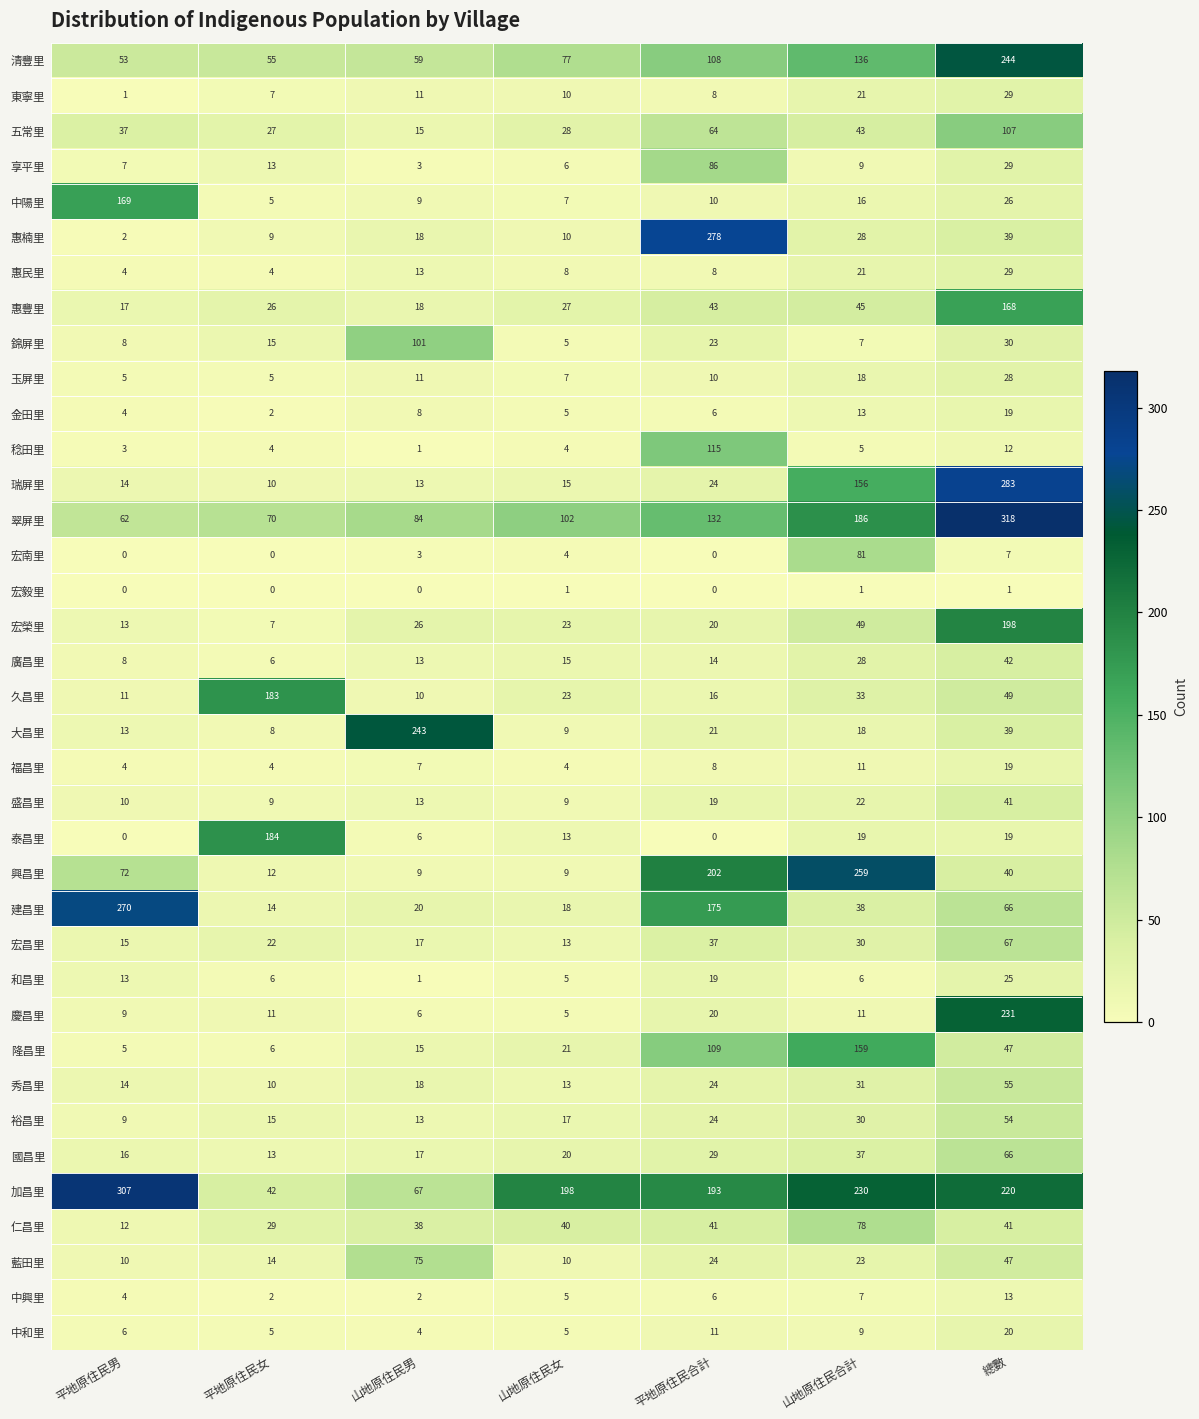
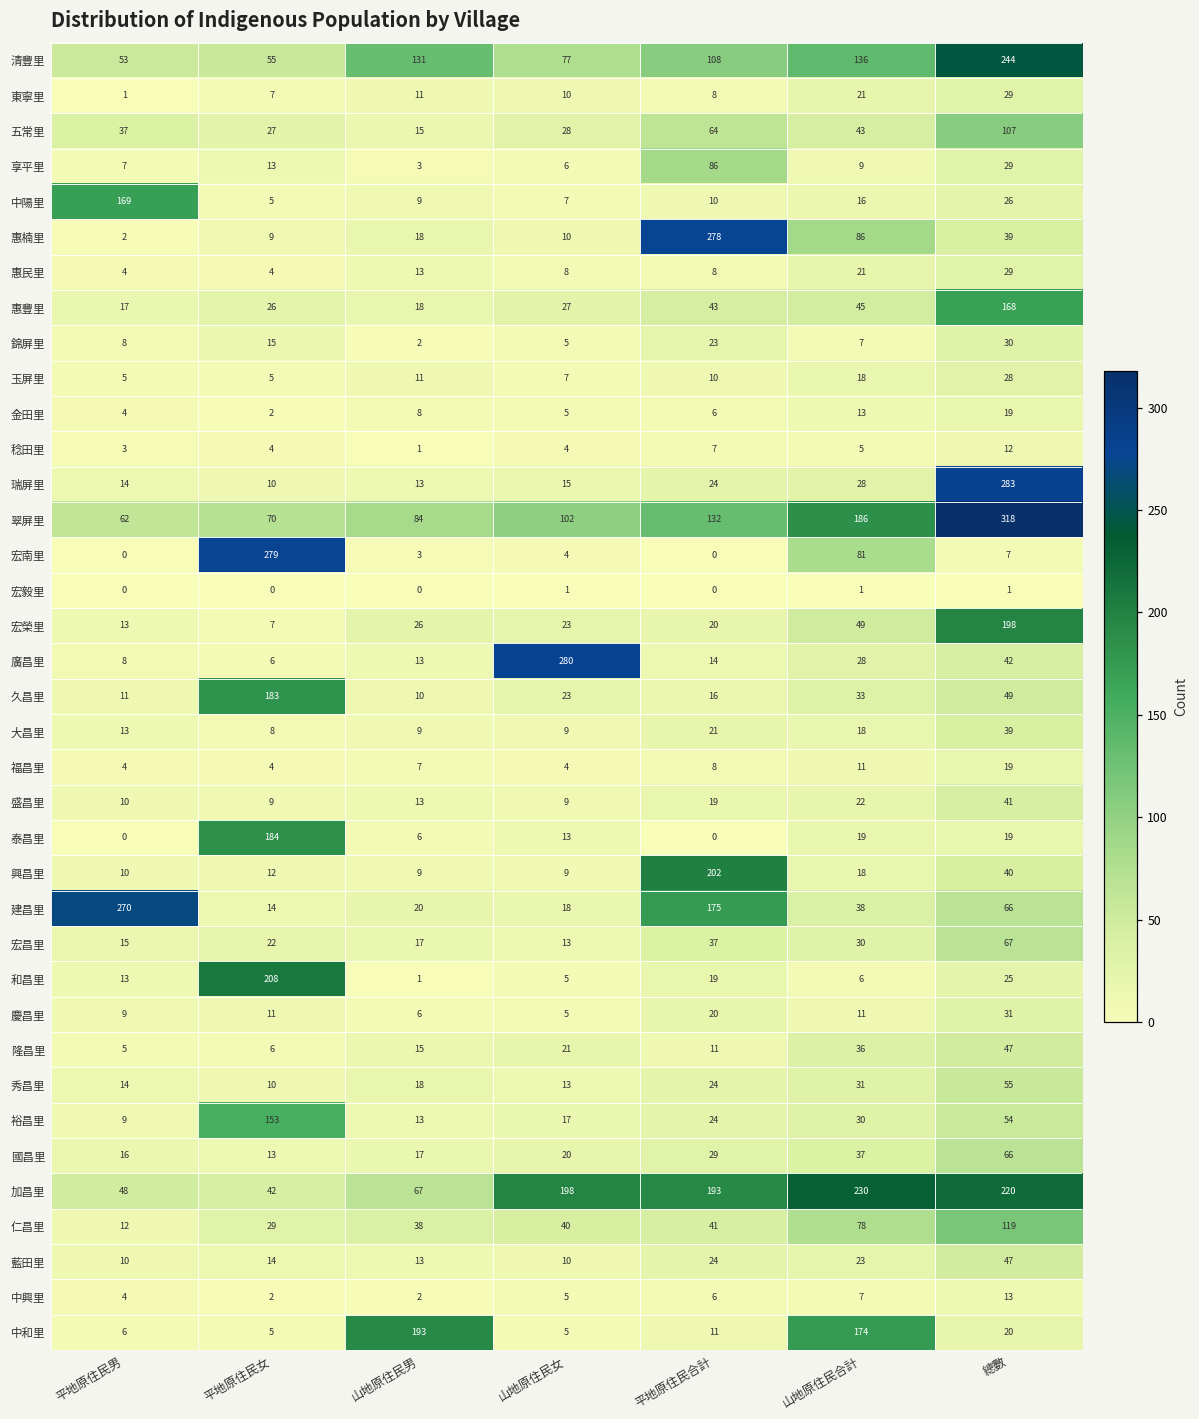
  {
    "清豐里": {
      "平地原住民男": 53,
      "平地原住民女": 55,
-     "山地原住民男": 59,
+     "山地原住民男": 131,
      "山地原住民女": 77,
      "平地原住民合計": 108,
      "山地原住民合計": 136,
      "總數": 244
    },
    "惠楠里": {
      "平地原住民男": 2,
      "平地原住民女": 9,
      "山地原住民男": 18,
      "山地原住民女": 10,
      "平地原住民合計": 278,
-     "山地原住民合計": 28,
+     "山地原住民合計": 86,
      "總數": 39
    },
    "錦屏里": {
      "平地原住民男": 8,
      "平地原住民女": 15,
-     "山地原住民男": 101,
+     "山地原住民男": 2,
      "山地原住民女": 5,
      "平地原住民合計": 23,
      "山地原住民合計": 7,
      "總數": 30
    },
    "稔田里": {
      "平地原住民男": 3,
      "平地原住民女": 4,
      "山地原住民男": 1,
      "山地原住民女": 4,
-     "平地原住民合計": 115,
+     "平地原住民合計": 7,
      "山地原住民合計": 5,
      "總數": 12
    },
    "瑞屏里": {
      "平地原住民男": 14,
      "平地原住民女": 10,
      "山地原住民男": 13,
      "山地原住民女": 15,
      "平地原住民合計": 24,
-     "山地原住民合計": 156,
+     "山地原住民合計": 28,
      "總數": 283
    },
    "宏南里": {
      "平地原住民男": 0,
-     "平地原住民女": 0,
+     "平地原住民女": 279,
      "山地原住民男": 3,
      "山地原住民女": 4,
      "平地原住民合計": 0,
      "山地原住民合計": 81,
      "總數": 7
    },
    "廣昌里": {
      "平地原住民男": 8,
      "平地原住民女": 6,
      "山地原住民男": 13,
-     "山地原住民女": 15,
+     "山地原住民女": 280,
      "平地原住民合計": 14,
      "山地原住民合計": 28,
      "總數": 42
    },
    "大昌里": {
      "平地原住民男": 13,
      "平地原住民女": 8,
-     "山地原住民男": 243,
+     "山地原住民男": 9,
      "山地原住民女": 9,
      "平地原住民合計": 21,
      "山地原住民合計": 18,
      "總數": 39
    },
    "興昌里": {
-     "平地原住民男": 72,
+     "平地原住民男": 10,
      "平地原住民女": 12,
      "山地原住民男": 9,
      "山地原住民女": 9,
      "平地原住民合計": 202,
-     "山地原住民合計": 259,
+     "山地原住民合計": 18,
      "總數": 40
    },
    "和昌里": {
      "平地原住民男": 13,
-     "平地原住民女": 6,
+     "平地原住民女": 208,
      "山地原住民男": 1,
      "山地原住民女": 5,
      "平地原住民合計": 19,
      "山地原住民合計": 6,
      "總數": 25
    },
    "慶昌里": {
      "平地原住民男": 9,
      "平地原住民女": 11,
      "山地原住民男": 6,
      "山地原住民女": 5,
      "平地原住民合計": 20,
      "山地原住民合計": 11,
-     "總數": 231
+     "總數": 31
    },
    "隆昌里": {
      "平地原住民男": 5,
      "平地原住民女": 6,
      "山地原住民男": 15,
      "山地原住民女": 21,
-     "平地原住民合計": 109,
-     "山地原住民合計": 159,
+     "平地原住民合計": 11,
+     "山地原住民合計": 36,
      "總數": 47
    },
    "裕昌里": {
      "平地原住民男": 9,
-     "平地原住民女": 15,
+     "平地原住民女": 153,
      "山地原住民男": 13,
      "山地原住民女": 17,
      "平地原住民合計": 24,
      "山地原住民合計": 30,
      "總數": 54
    },
    "加昌里": {
-     "平地原住民男": 307,
+     "平地原住民男": 48,
      "平地原住民女": 42,
      "山地原住民男": 67,
      "山地原住民女": 198,
      "平地原住民合計": 193,
      "山地原住民合計": 230,
      "總數": 220
    },
    "仁昌里": {
      "平地原住民男": 12,
      "平地原住民女": 29,
      "山地原住民男": 38,
      "山地原住民女": 40,
      "平地原住民合計": 41,
      "山地原住民合計": 78,
-     "總數": 41
+     "總數": 119
    },
    "藍田里": {
      "平地原住民男": 10,
      "平地原住民女": 14,
-     "山地原住民男": 75,
+     "山地原住民男": 13,
      "山地原住民女": 10,
      "平地原住民合計": 24,
      "山地原住民合計": 23,
      "總數": 47
    },
    "中和里": {
      "平地原住民男": 6,
      "平地原住民女": 5,
-     "山地原住民男": 4,
+     "山地原住民男": 193,
      "山地原住民女": 5,
      "平地原住民合計": 11,
-     "山地原住民合計": 9,
+     "山地原住民合計": 174,
      "總數": 20
    }
  }
